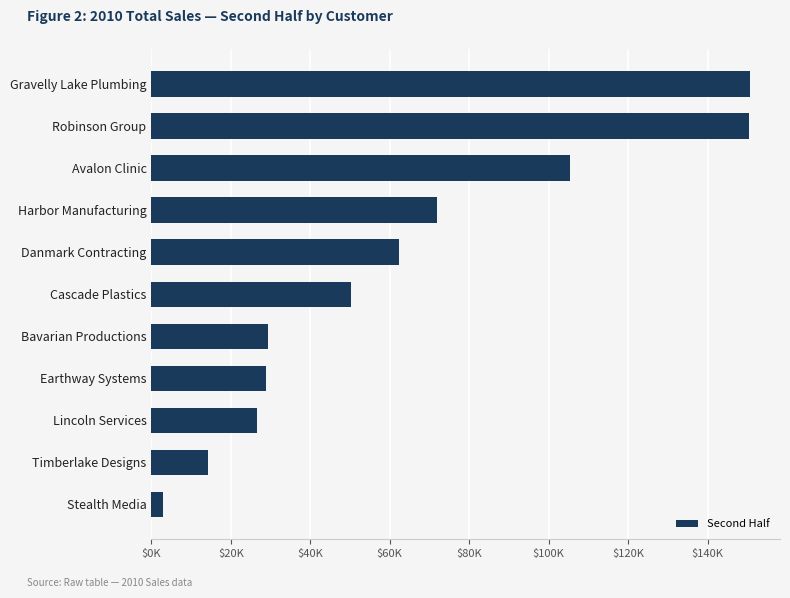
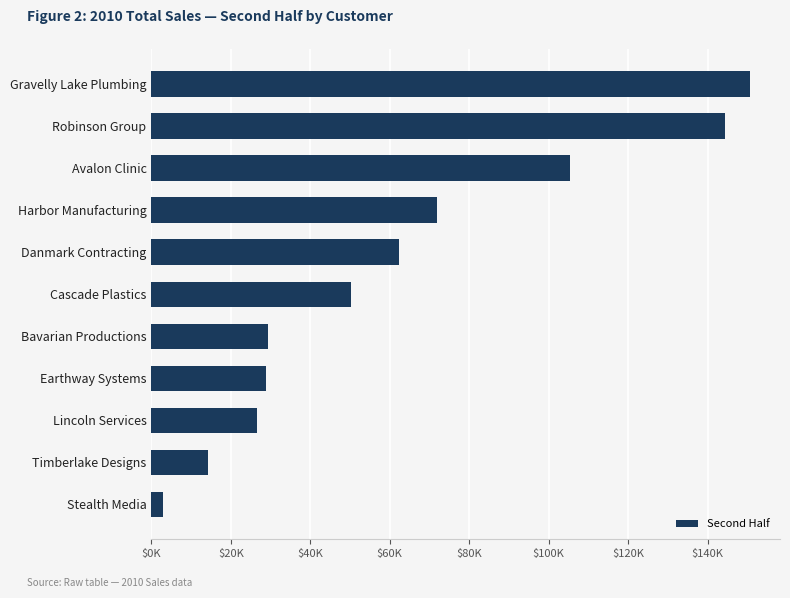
  {
    "Gravelly Lake Plumbing": "$151000",
-   "Robinson Group": "$150000",
+   "Robinson Group": "$144000",
    "Avalon Clinic": "$105000",
    "Harbor Manufacturing": "$72000",
    "Danmark Contracting": "$62000",
    "Cascade Plastics": "$50000",
    "Bavarian Productions": "$29000",
    "Earthway Systems": "$29000",
    "Lincoln Services": "$27000",
    "Timberlake Designs": "$14000",
    "Stealth Media": "$3000"
  }
